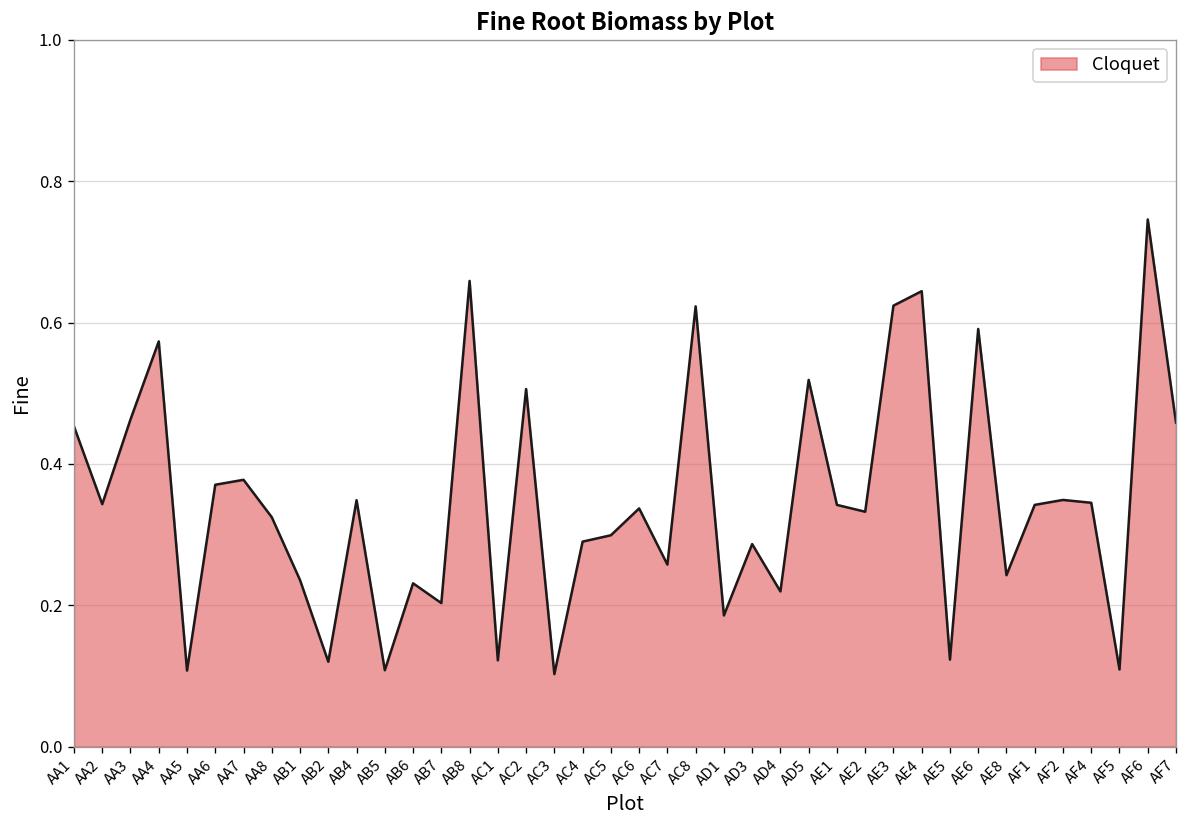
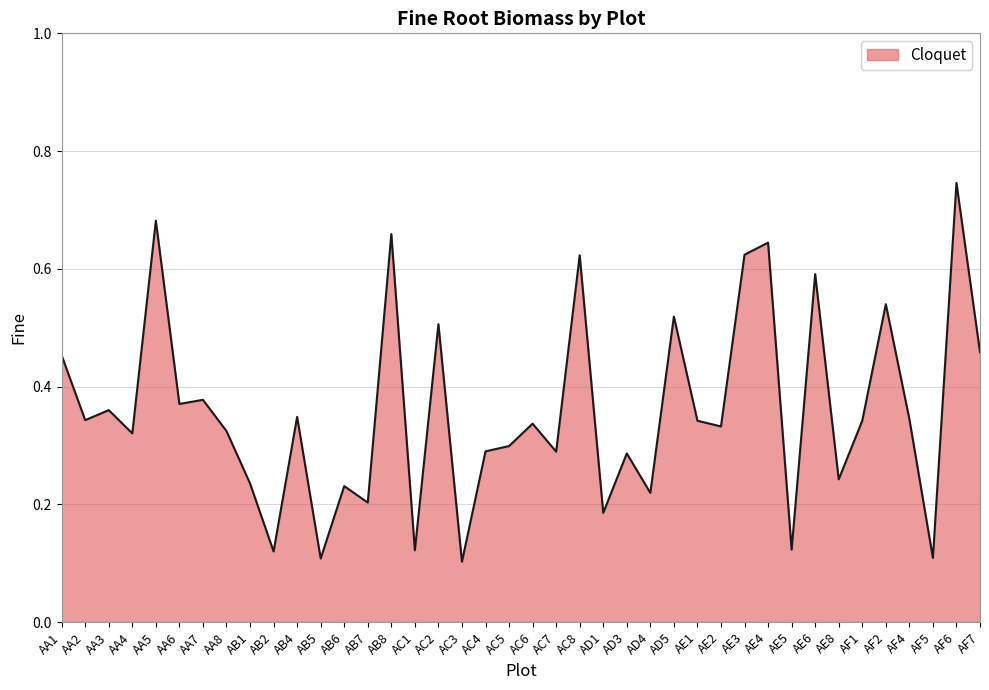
  {
    "AA1": 0.45,
    "AA2": 0.34,
-   "AA3": 0.46,
-   "AA4": 0.57,
-   "AA5": 0.11,
+   "AA3": 0.36,
+   "AA4": 0.32,
+   "AA5": 0.68,
    "AA6": 0.37,
    "AA7": 0.38,
    "AA8": 0.32,
    "AB1": 0.24,
    "AB2": 0.12,
    "AB4": 0.35,
    "AB5": 0.11,
    "AB6": 0.23,
    "AB7": 0.20,
    "AB8": 0.66,
    "AC1": 0.12,
    "AC2": 0.51,
    "AC3": 0.10,
    "AC4": 0.29,
    "AC5": 0.30,
    "AC6": 0.34,
-   "AC7": 0.26,
+   "AC7": 0.29,
    "AC8": 0.62,
    "AD1": 0.19,
    "AD3": 0.29,
    "AD4": 0.22,
    "AD5": 0.52,
    "AE1": 0.34,
    "AE2": 0.33,
    "AE3": 0.62,
    "AE4": 0.64,
    "AE5": 0.12,
    "AE6": 0.59,
    "AE8": 0.24,
    "AF1": 0.34,
-   "AF2": 0.35,
+   "AF2": 0.54,
    "AF4": 0.35,
    "AF5": 0.11,
    "AF6": 0.75,
    "AF7": 0.46
  }
